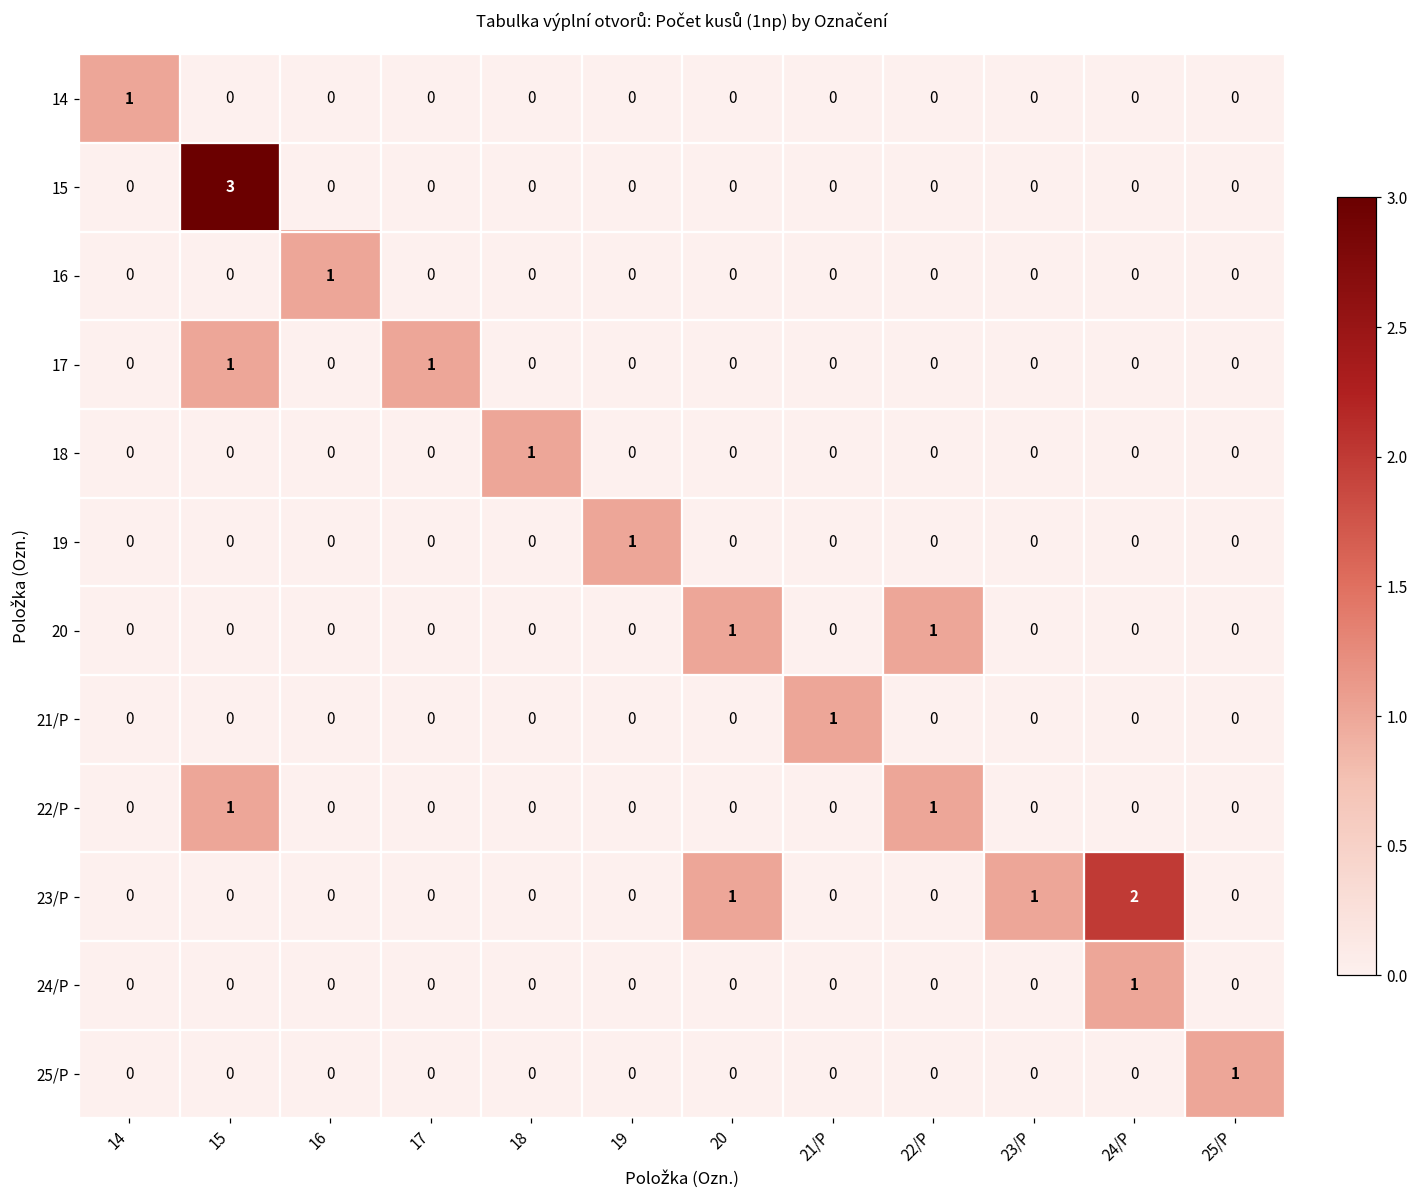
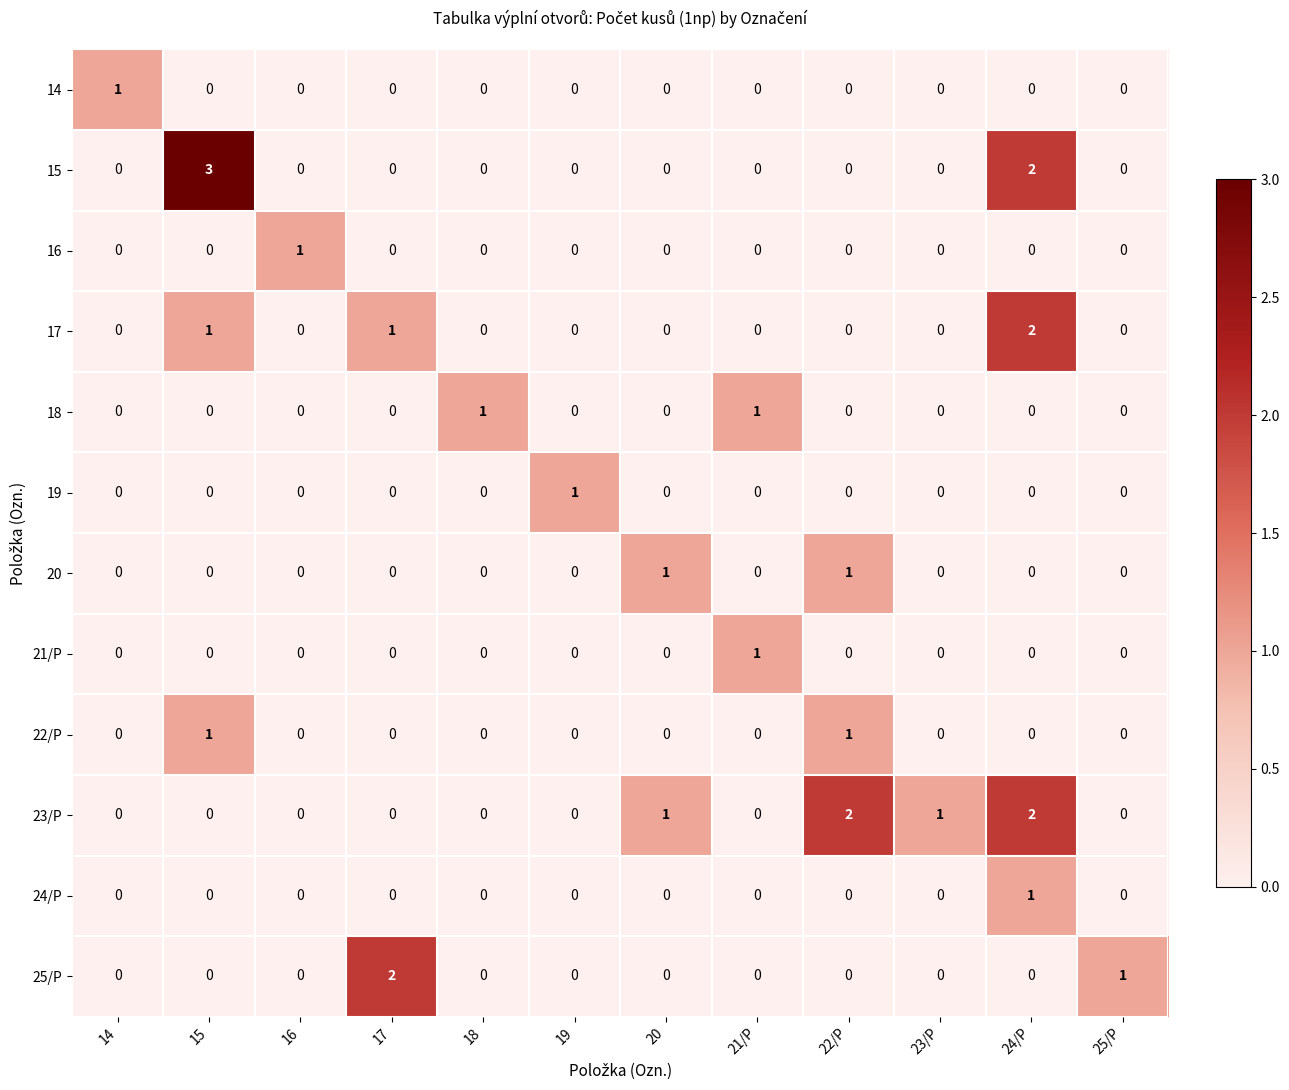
  {
    "14": {
      "14": 1,
      "15": 0,
      "16": 0,
      "17": 0,
      "18": 0,
      "19": 0,
      "20": 0,
      "21/P": 0,
      "22/P": 0,
      "23/P": 0,
      "24/P": 0,
      "25/P": 0
    },
    "15": {
      "14": 0,
      "15": 3,
      "16": 0,
      "17": 0,
      "18": 0,
      "19": 0,
      "20": 0,
      "21/P": 0,
      "22/P": 0,
      "23/P": 0,
-     "24/P": 0,
+     "24/P": 2,
      "25/P": 0
    },
    "16": {
      "14": 0,
      "15": 0,
      "16": 1,
      "17": 0,
      "18": 0,
      "19": 0,
      "20": 0,
      "21/P": 0,
      "22/P": 0,
      "23/P": 0,
      "24/P": 0,
      "25/P": 0
    },
    "17": {
      "14": 0,
      "15": 1,
      "16": 0,
      "17": 1,
      "18": 0,
      "19": 0,
      "20": 0,
      "21/P": 0,
      "22/P": 0,
      "23/P": 0,
-     "24/P": 0,
+     "24/P": 2,
      "25/P": 0
    },
    "18": {
      "14": 0,
      "15": 0,
      "16": 0,
      "17": 0,
      "18": 1,
      "19": 0,
      "20": 0,
-     "21/P": 0,
+     "21/P": 1,
      "22/P": 0,
      "23/P": 0,
      "24/P": 0,
      "25/P": 0
    },
    "19": {
      "14": 0,
      "15": 0,
      "16": 0,
      "17": 0,
      "18": 0,
      "19": 1,
      "20": 0,
      "21/P": 0,
      "22/P": 0,
      "23/P": 0,
      "24/P": 0,
      "25/P": 0
    },
    "20": {
      "14": 0,
      "15": 0,
      "16": 0,
      "17": 0,
      "18": 0,
      "19": 0,
      "20": 1,
      "21/P": 0,
      "22/P": 1,
      "23/P": 0,
      "24/P": 0,
      "25/P": 0
    },
    "21/P": {
      "14": 0,
      "15": 0,
      "16": 0,
      "17": 0,
      "18": 0,
      "19": 0,
      "20": 0,
      "21/P": 1,
      "22/P": 0,
      "23/P": 0,
      "24/P": 0,
      "25/P": 0
    },
    "22/P": {
      "14": 0,
      "15": 1,
      "16": 0,
      "17": 0,
      "18": 0,
      "19": 0,
      "20": 0,
      "21/P": 0,
      "22/P": 1,
      "23/P": 0,
      "24/P": 0,
      "25/P": 0
    },
    "23/P": {
      "14": 0,
      "15": 0,
      "16": 0,
      "17": 0,
      "18": 0,
      "19": 0,
      "20": 1,
      "21/P": 0,
-     "22/P": 0,
+     "22/P": 2,
      "23/P": 1,
      "24/P": 2,
      "25/P": 0
    },
    "24/P": {
      "14": 0,
      "15": 0,
      "16": 0,
      "17": 0,
      "18": 0,
      "19": 0,
      "20": 0,
      "21/P": 0,
      "22/P": 0,
      "23/P": 0,
      "24/P": 1,
      "25/P": 0
    },
    "25/P": {
      "14": 0,
      "15": 0,
      "16": 0,
-     "17": 0,
+     "17": 2,
      "18": 0,
      "19": 0,
      "20": 0,
      "21/P": 0,
      "22/P": 0,
      "23/P": 0,
      "24/P": 0,
      "25/P": 1
    }
  }
